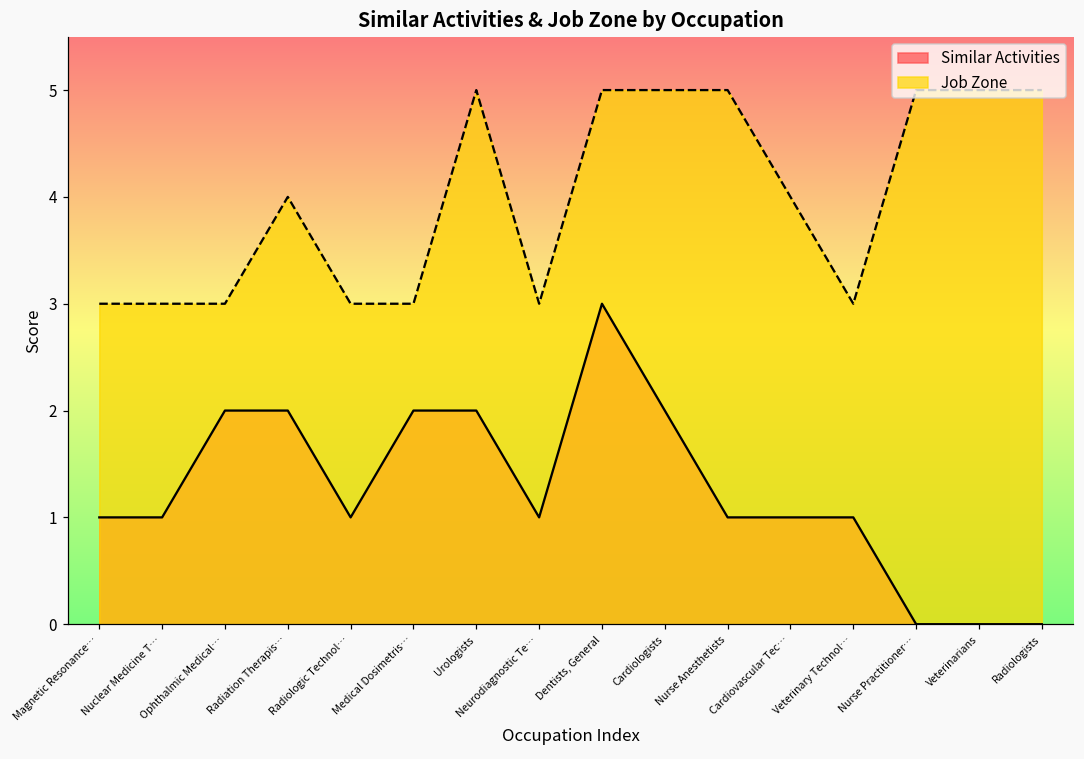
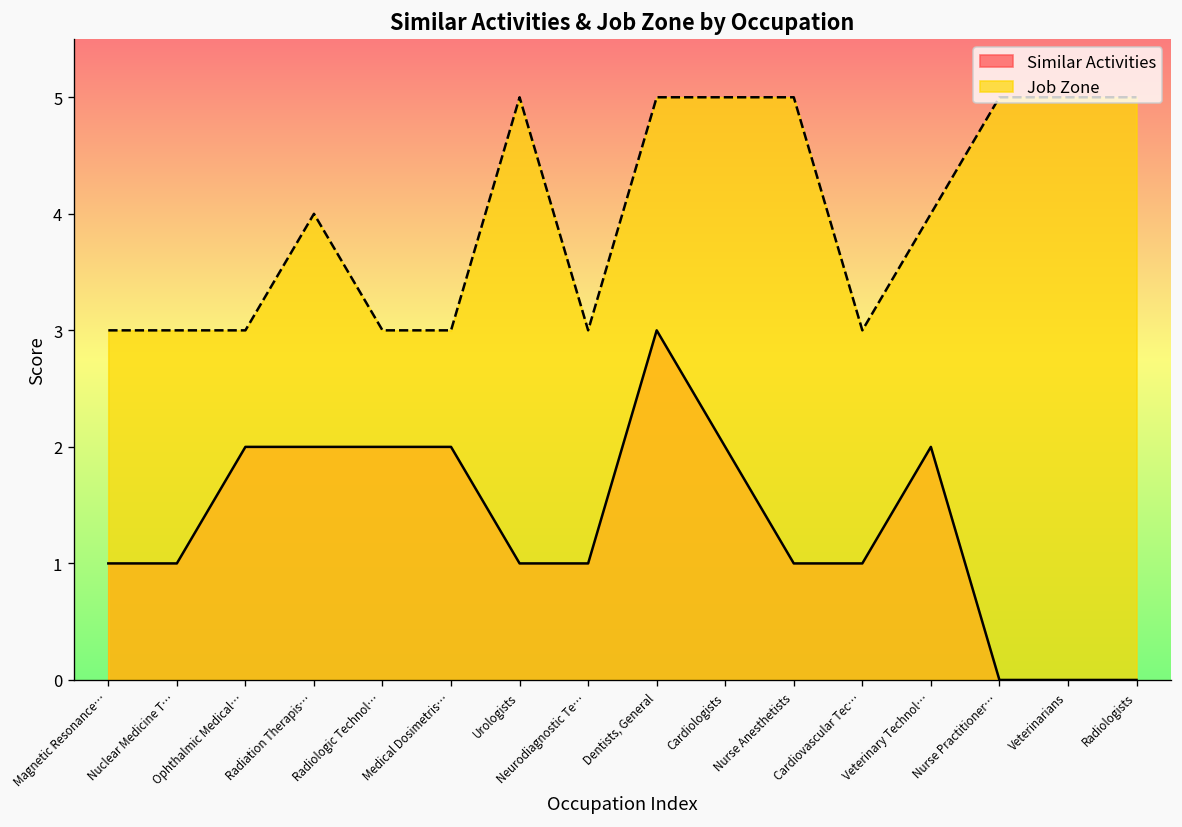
  {
    "Similar Activities": {
      "Magnetic Resonance…": 1,
      "Nuclear Medicine T…": 1,
      "Ophthalmic Medical…": 2,
      "Radiation Therapis…": 2,
-     "Radiologic Technol…": 1,
+     "Radiologic Technol…": 2,
      "Medical Dosimetris…": 2,
-     "Urologists": 2,
+     "Urologists": 1,
      "Neurodiagnostic Te…": 1,
      "Dentists, General": 3,
      "Cardiologists": 2,
      "Nurse Anesthetists": 1,
      "Cardiovascular Tec…": 1,
-     "Veterinary Technol…": 1,
+     "Veterinary Technol…": 2,
      "Nurse Practitioner…": 0,
      "Veterinarians": 0,
      "Radiologists": 0
    },
    "Job Zone": {
      "Magnetic Resonance…": 3,
      "Nuclear Medicine T…": 3,
      "Ophthalmic Medical…": 3,
      "Radiation Therapis…": 4,
      "Radiologic Technol…": 3,
      "Medical Dosimetris…": 3,
      "Urologists": 5,
      "Neurodiagnostic Te…": 3,
      "Dentists, General": 5,
      "Cardiologists": 5,
      "Nurse Anesthetists": 5,
-     "Cardiovascular Tec…": 4,
-     "Veterinary Technol…": 3
+     "Cardiovascular Tec…": 3,
+     "Veterinary Technol…": 4
    }
  }
